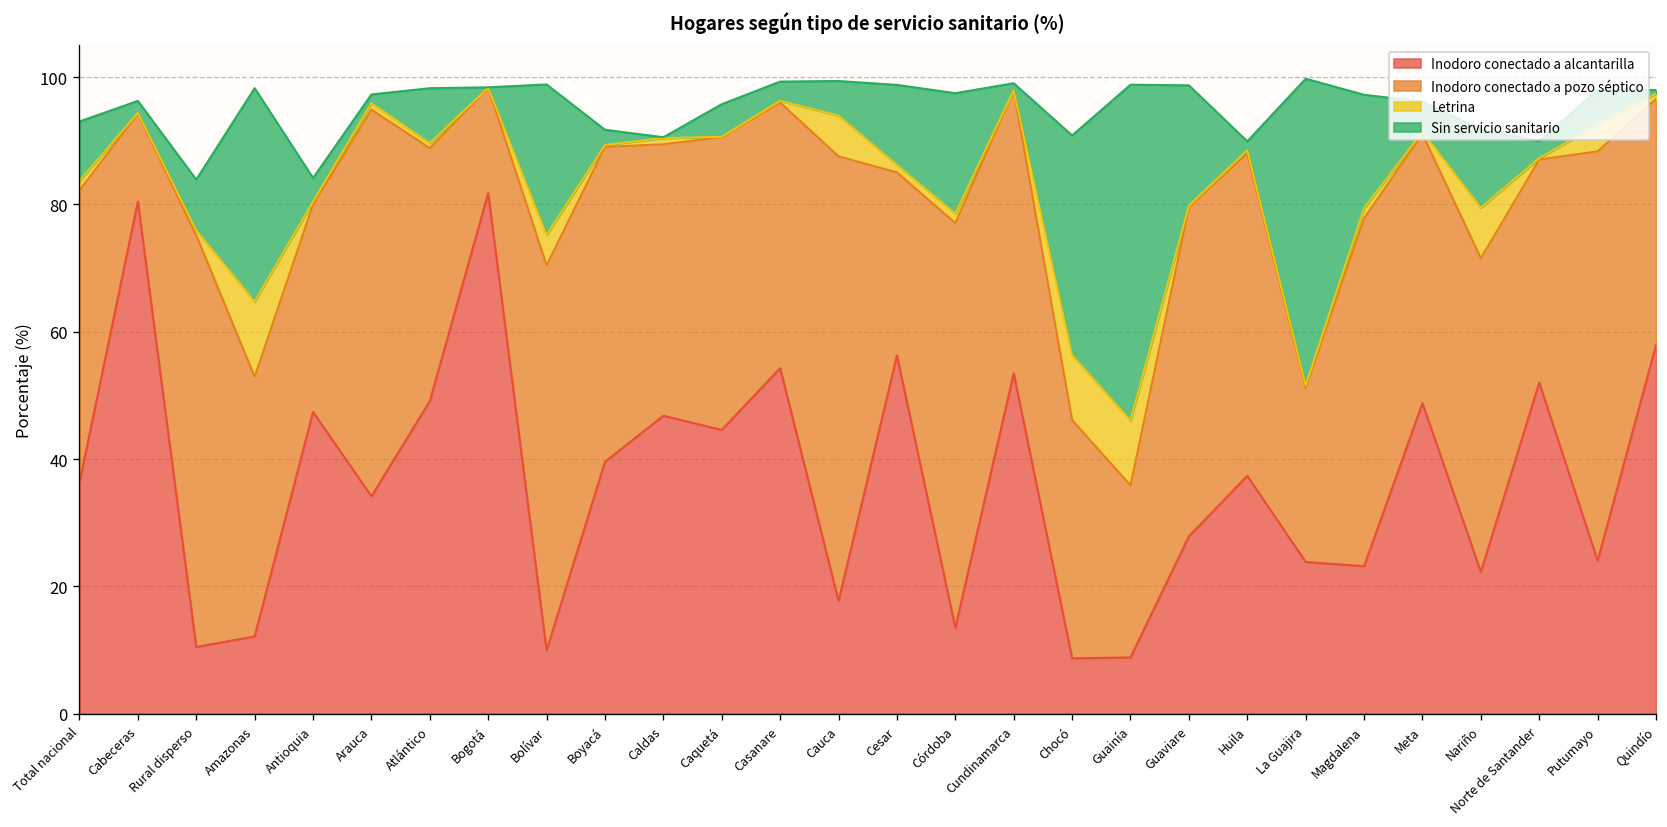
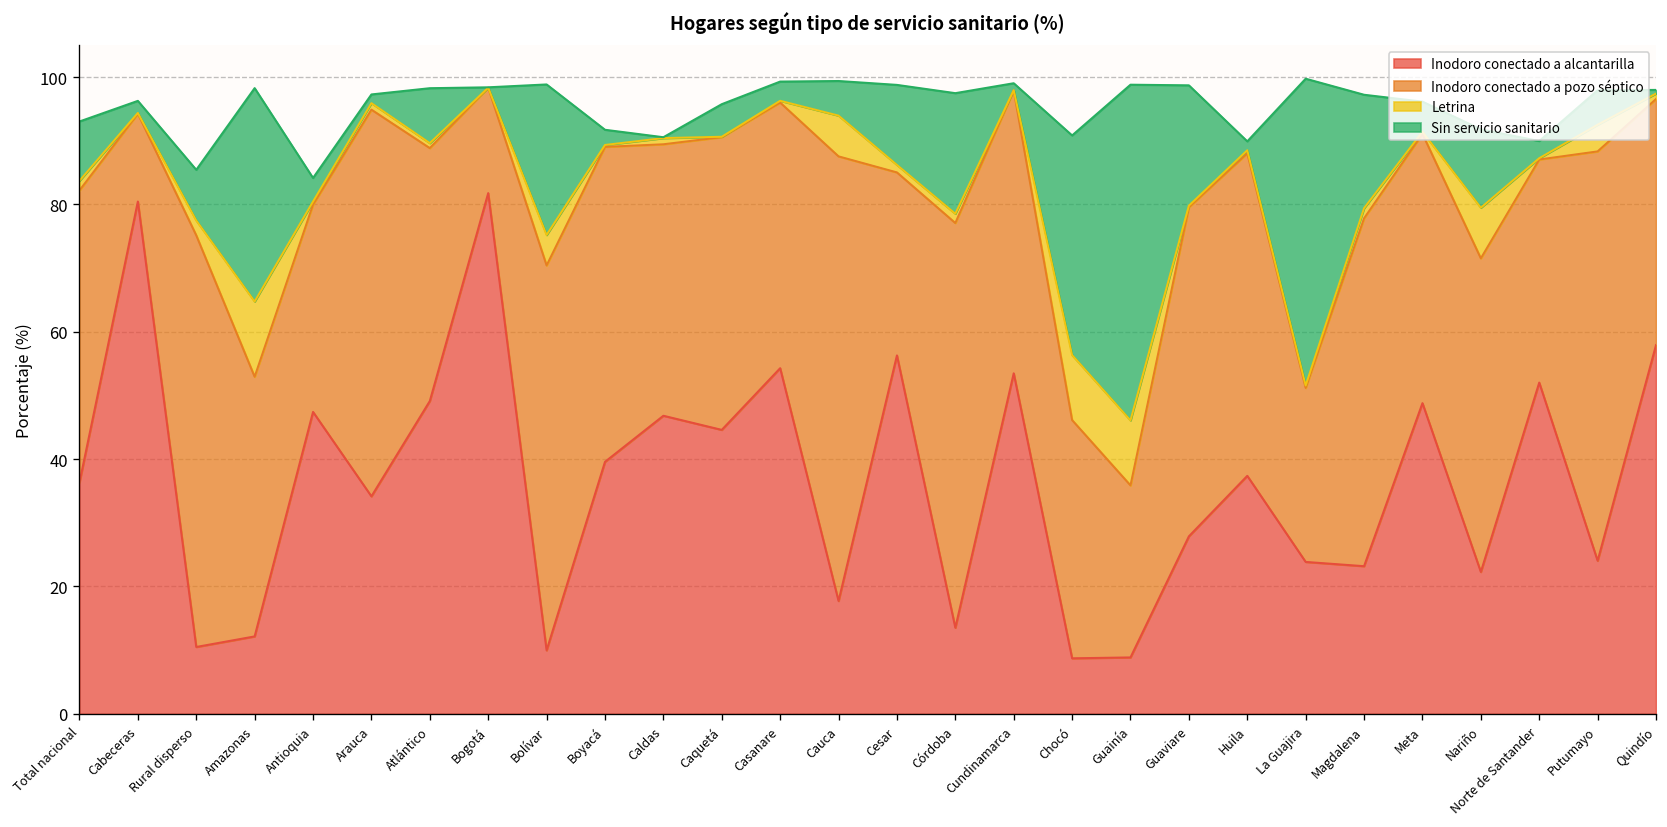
  {
    "Letrina": {
      "Total nacional": 2,
-     "Rural disperso": 1,
+     "Rural disperso": 2,
      "Amazonas": 12,
      "Arauca": 1,
      "Atlántico": 1,
      "Bolívar": 5,
      "Cauca": 6,
      "Cesar": 1,
      "Córdoba": 1,
      "Chocó": 10,
      "Guainía": 10,
      "Huila": 0,
      "Magdalena": 2,
      "Nariño": 8,
      "Quindío": 1
    },
    "Sin servicio sanitario": {
      "Total nacional": 9,
      "Cabeceras": 2,
      "Rural disperso": 8,
      "Amazonas": 34,
      "Antioquia": 4,
      "Arauca": 1,
      "Atlántico": 9,
      "Bolívar": 24,
      "Boyacá": 2,
      "Caquetá": 5,
      "Casanare": 3,
      "Cauca": 5,
      "Cesar": 13,
      "Córdoba": 19,
      "Cundinamarca": 1,
      "Chocó": 34,
      "Guainía": 53,
      "Guaviare": 19,
      "Huila": 1,
      "La Guajira": 48,
      "Magdalena": 18,
      "Norte de Santander": 3,
      "Quindío": 1
    }
  }
